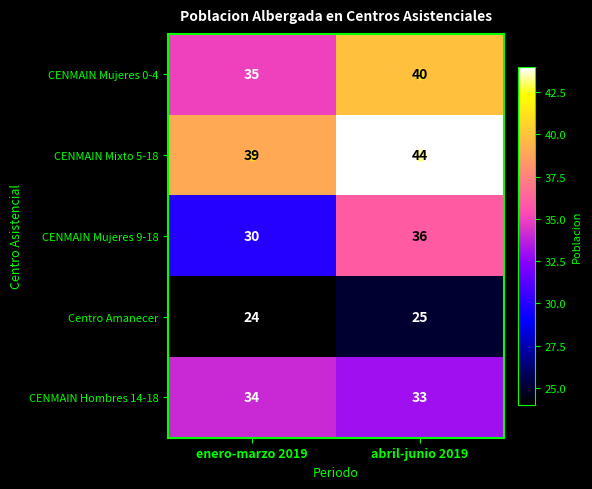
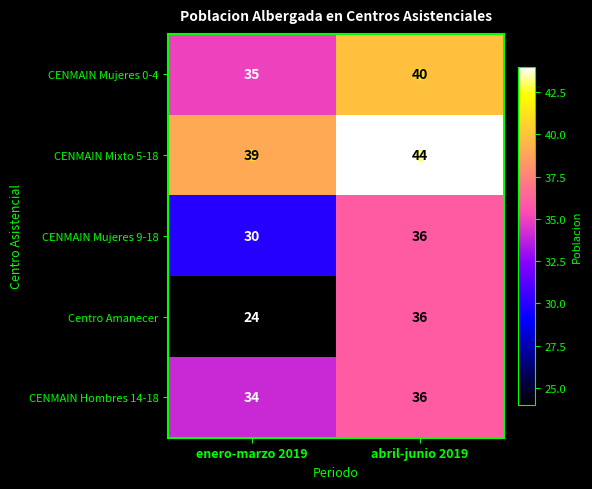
  {
    "CENMAIN Mujeres 0-4": {
      "enero-marzo 2019": 35
    },
    "CENMAIN Mujeres 9-18": {
      "enero-marzo 2019": 30,
      "abril-junio 2019": 36
    },
    "Centro Amanecer": {
      "enero-marzo 2019": 24,
-     "abril-junio 2019": 25
+     "abril-junio 2019": 36
    },
    "CENMAIN Hombres 14-18": {
      "enero-marzo 2019": 34,
-     "abril-junio 2019": 33
+     "abril-junio 2019": 36
    }
  }
